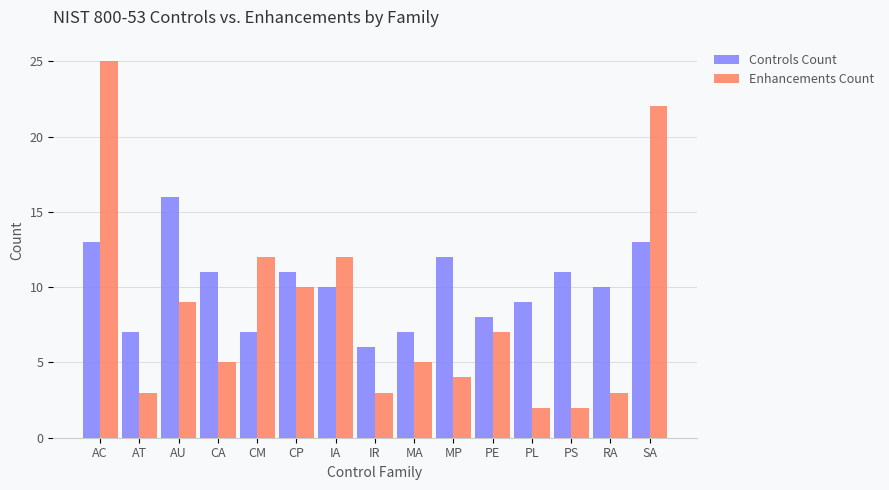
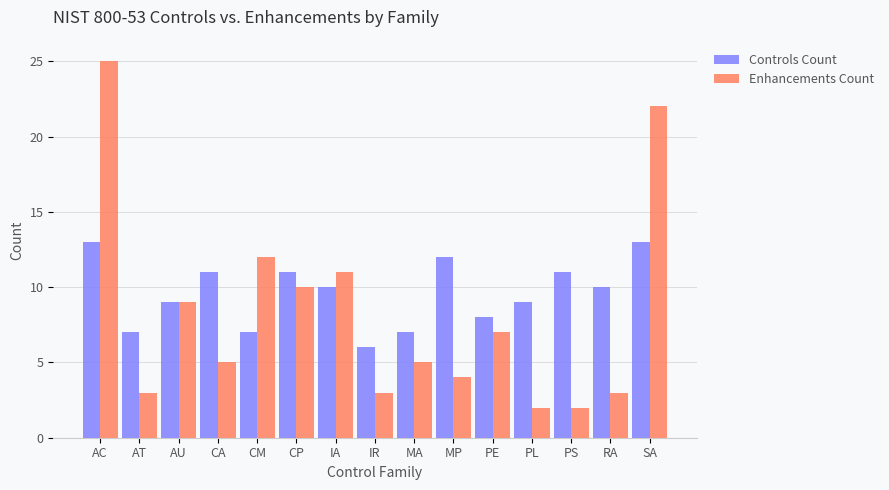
  {
    "Controls Count": {
      "AC": 13,
      "AT": 7,
-     "AU": 16,
+     "AU": 9,
      "CA": 11,
      "CM": 7,
      "CP": 11,
      "IA": 10,
      "IR": 6,
      "MA": 7,
      "MP": 12,
      "PE": 8,
      "PL": 9,
      "PS": 11,
      "RA": 10,
      "SA": 13
    },
    "Enhancements Count": {
      "AC": 25,
      "AT": 3,
      "AU": 9,
      "CA": 5,
      "CM": 12,
      "CP": 10,
-     "IA": 12,
+     "IA": 11,
      "IR": 3,
      "MA": 5,
      "MP": 4,
      "PE": 7,
      "PL": 2,
      "PS": 2,
      "RA": 3,
      "SA": 22
    }
  }
